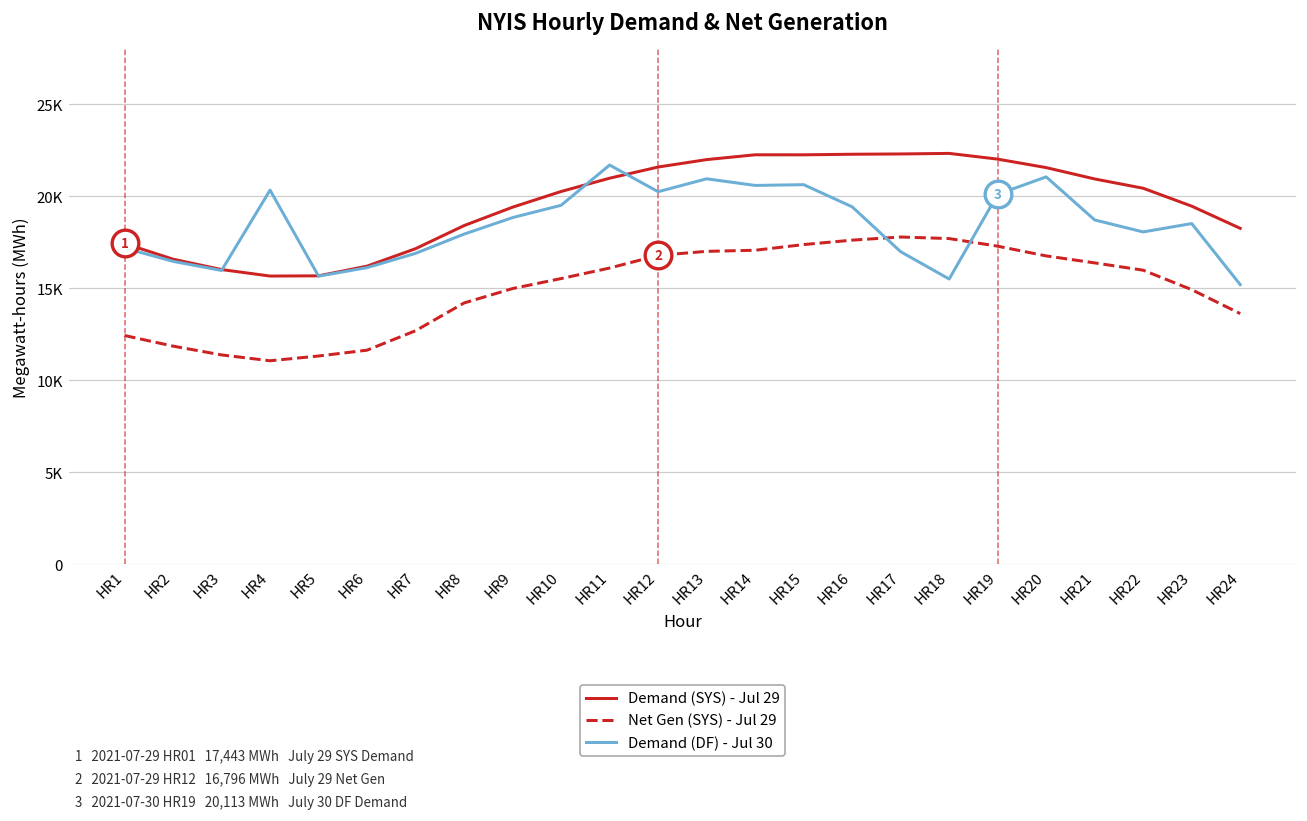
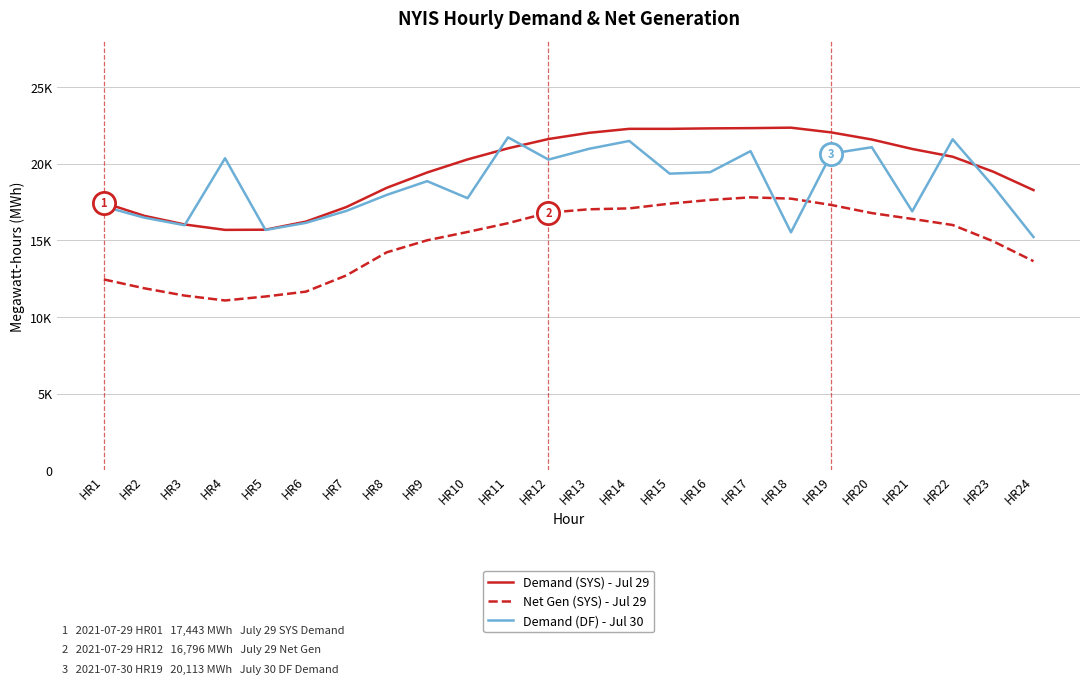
  {
    "Demand (DF) - Jul 30": {
      "HR4": 20300,
      "HR7": 16900,
      "HR8": 18000,
      "HR9": 18800,
-     "HR10": 19500,
+     "HR10": 17700,
      "HR11": 21700,
      "HR12": 20300,
      "HR13": 21000,
-     "HR14": 20600,
-     "HR15": 20600,
+     "HR14": 21500,
+     "HR15": 19300,
      "HR16": 19400,
-     "HR17": 17000,
+     "HR17": 20800,
      "HR18": 15500,
-     "HR19": 20100,
+     "HR19": 20700,
      "HR20": 21100,
-     "HR21": 18700,
-     "HR22": 18100,
+     "HR21": 16900,
+     "HR22": 21600,
      "HR23": 18500,
      "HR24": 15200
    }
  }
